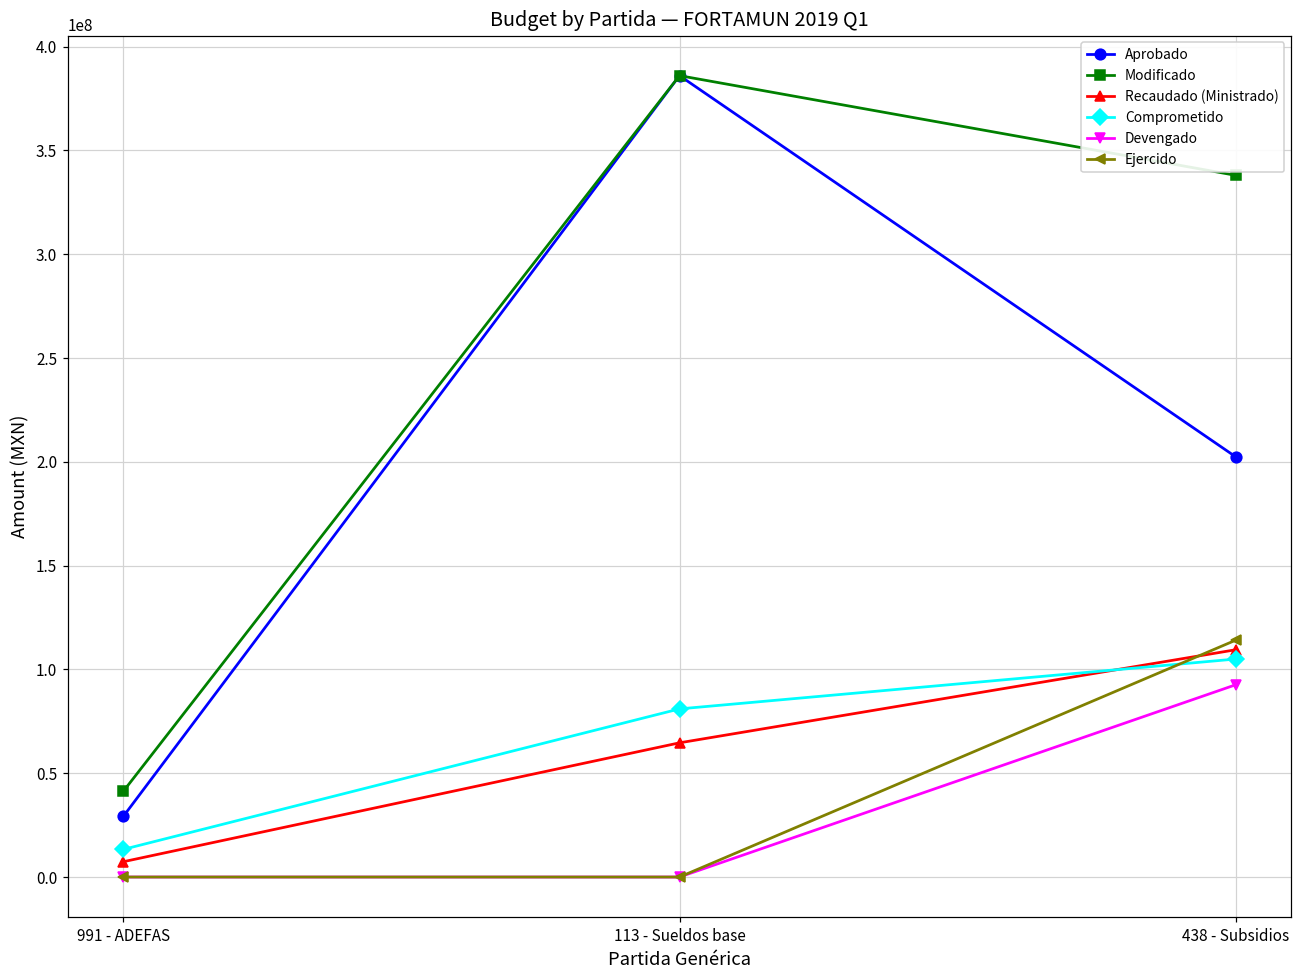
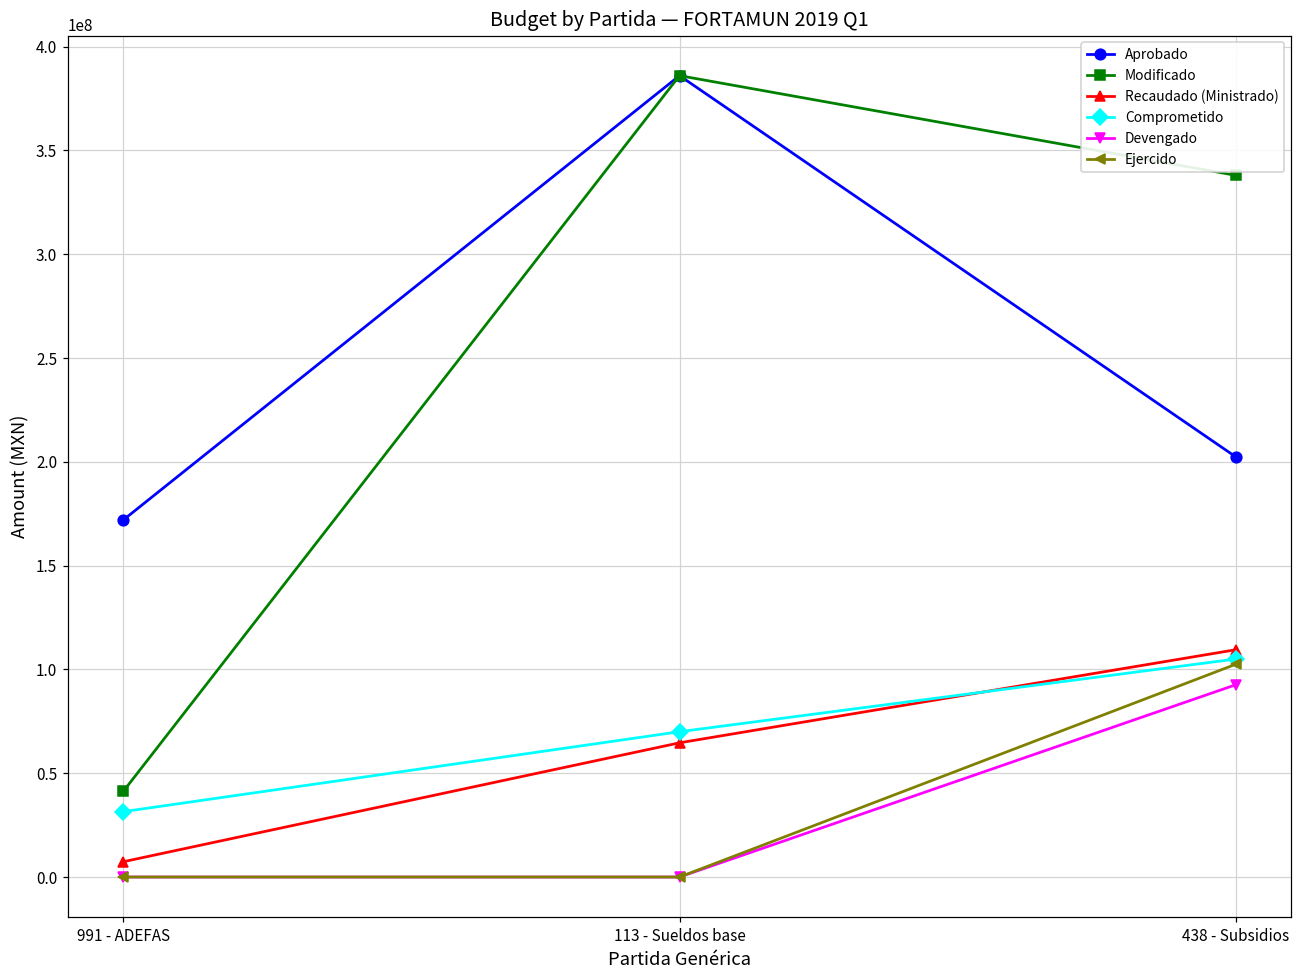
  {
    "Aprobado": {
-     "991 - ADEFAS": 29000000,
+     "991 - ADEFAS": 172000000,
      "438 - Subsidios": 202000000
    },
    "Modificado": {
      "991 - ADEFAS": 41000000,
      "438 - Subsidios": 338000000
    },
    "Recaudado (Ministrado)": {
      "991 - ADEFAS": 7000000,
      "113 - Sueldos base": 65000000,
      "438 - Subsidios": 109000000
    },
    "Comprometido": {
-     "991 - ADEFAS": 13000000,
-     "113 - Sueldos base": 81000000,
+     "991 - ADEFAS": 32000000,
+     "113 - Sueldos base": 70000000,
      "438 - Subsidios": 105000000
    },
    "Devengado": {
      "438 - Subsidios": 93000000
    },
    "Ejercido": {
-     "438 - Subsidios": 114000000
+     "438 - Subsidios": 102000000
    }
  }
